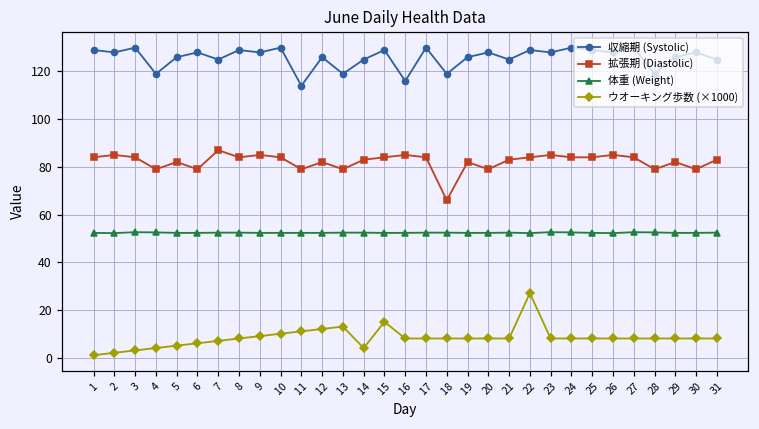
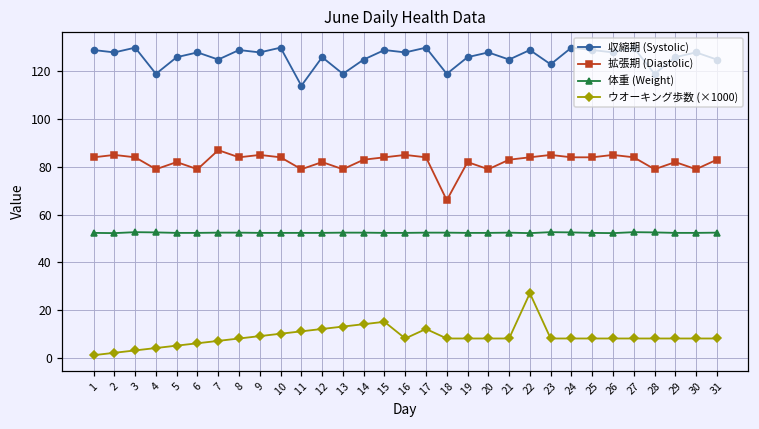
  {
    "収縮期 (Systolic)": {
      "1": 129,
      "2": 128,
      "3": 130,
      "4": 119,
      "5": 126,
      "6": 128,
      "7": 125,
      "8": 129,
      "9": 128,
      "10": 130,
      "11": 114,
      "12": 126,
      "13": 119,
      "14": 125,
      "15": 129,
-     "16": 116,
+     "16": 128,
      "17": 130,
      "18": 119,
      "19": 126,
      "20": 128,
      "21": 125,
      "22": 129,
-     "23": 128,
+     "23": 123,
      "24": 130
    },
    "拡張期 (Diastolic)": {
      "1": 84,
      "2": 85,
      "3": 84,
      "4": 79,
      "5": 82,
      "6": 79,
      "7": 87,
      "8": 84,
      "9": 85,
      "10": 84,
      "11": 79,
      "12": 82,
      "13": 79,
      "14": 83,
      "15": 84,
      "16": 85,
      "17": 84,
      "18": 66,
      "19": 82,
      "20": 79,
      "21": 83,
      "22": 84,
      "23": 85,
      "24": 84,
      "25": 84,
      "26": 85,
      "27": 84,
      "28": 79,
      "29": 82,
      "30": 79,
      "31": 83
    },
    "体重 (Weight)": {
      "1": 52,
      "2": 52,
      "3": 53,
      "4": 53,
      "5": 52,
      "6": 52,
      "7": 52,
      "8": 52,
      "9": 52,
      "10": 52,
      "11": 52,
      "12": 52,
      "13": 52,
      "14": 52,
      "15": 52,
      "16": 52,
      "17": 52,
      "18": 52,
      "19": 52,
      "20": 52,
      "21": 52,
      "22": 52,
      "23": 53,
      "24": 53,
      "25": 52,
      "26": 52,
      "27": 53,
      "28": 53,
      "29": 52,
      "30": 52,
      "31": 52
    },
    "ウオーキング歩数 (×1000)": {
      "1": 1,
      "2": 2,
      "3": 3,
      "4": 4,
      "5": 5,
      "6": 6,
      "7": 7,
      "8": 8,
      "9": 9,
      "10": 10,
      "11": 11,
      "12": 12,
      "13": 13,
-     "14": 4,
+     "14": 14,
      "15": 15,
      "16": 8,
-     "17": 8,
+     "17": 12,
      "18": 8,
      "19": 8,
      "20": 8,
      "21": 8,
      "22": 27,
      "23": 8,
      "24": 8,
      "25": 8,
      "26": 8,
      "27": 8,
      "28": 8,
      "29": 8,
      "30": 8,
      "31": 8
    }
  }
